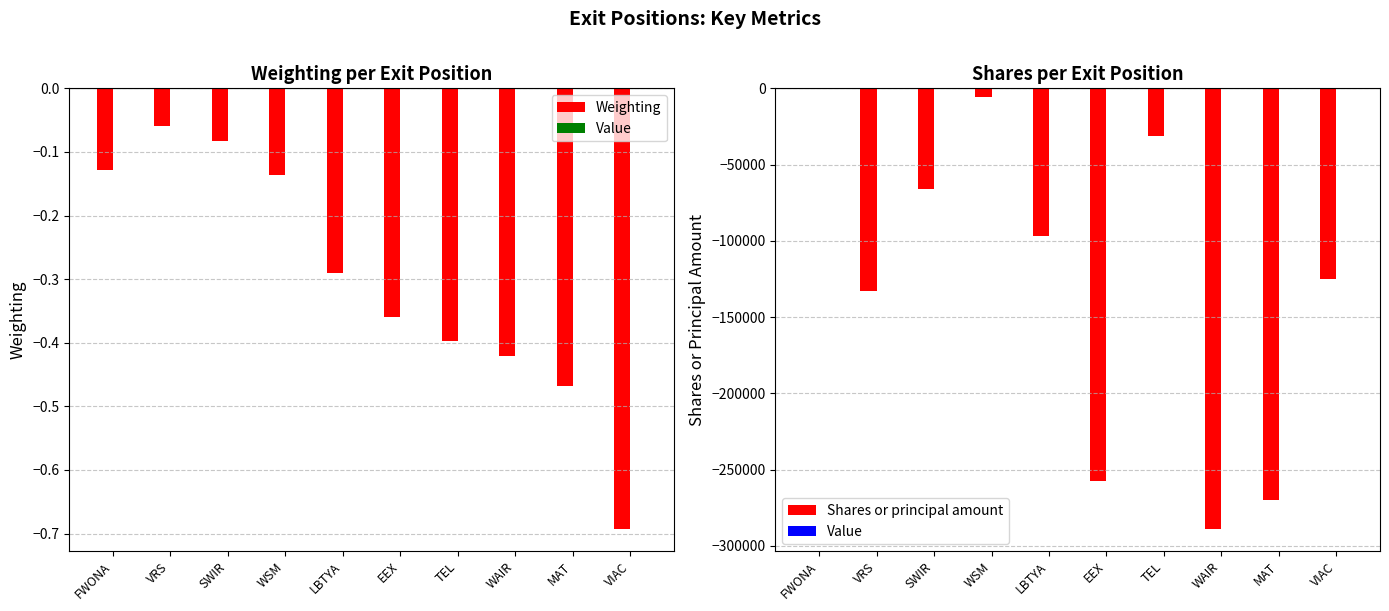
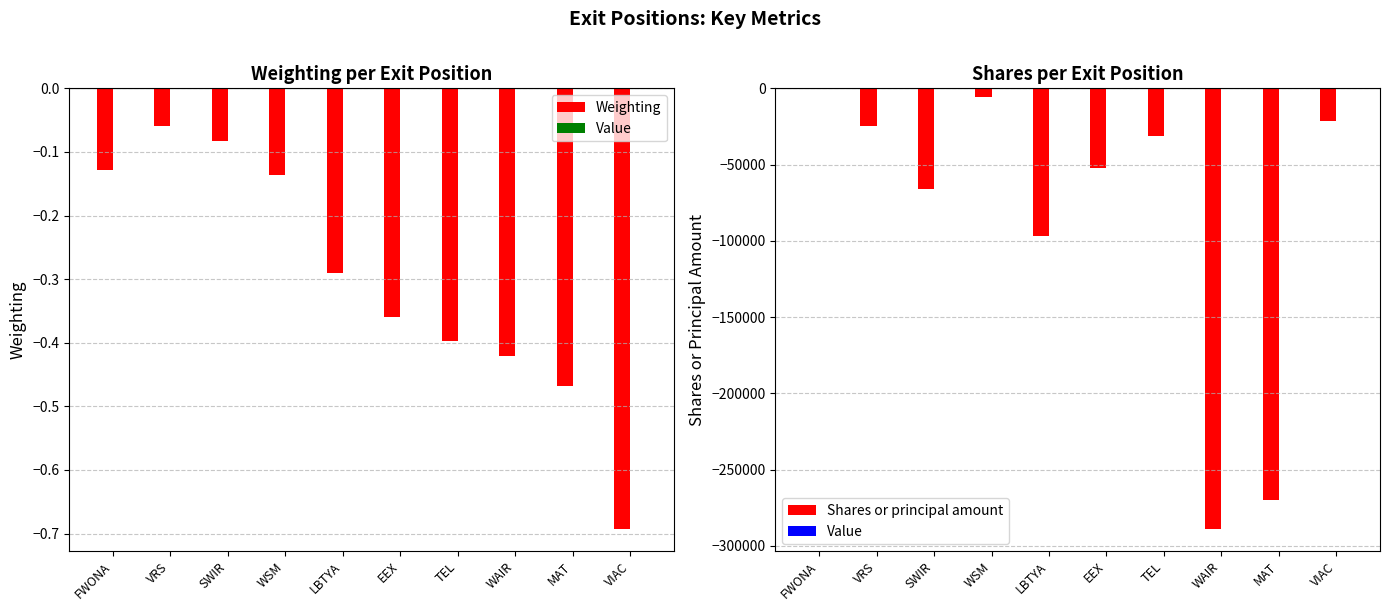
  {
    "Weighting per Exit Position": {
      "Weighting": {
        "FWONA": -0.13,
        "VRS": -0.06,
        "SWIR": -0.08,
        "WSM": -0.14,
        "LBTYA": -0.29,
        "EEX": -0.36,
        "TEL": -0.40,
        "WAIR": -0.42,
        "MAT": -0.47,
        "VIAC": -0.69
      }
    },
    "Shares per Exit Position": {
      "Shares or principal amount": {
-       "VRS": -133000,
+       "VRS": -25000,
        "SWIR": -66000,
        "WSM": -6000,
        "LBTYA": -97000,
-       "EEX": -257000,
+       "EEX": -52000,
        "TEL": -31000,
        "WAIR": -289000,
        "MAT": -270000,
-       "VIAC": -125000
+       "VIAC": -22000
      },
      "Value": {
        "FWONA": 0,
        "VRS": 0,
        "SWIR": 0,
        "WSM": 0,
        "LBTYA": 0,
        "EEX": 0,
        "TEL": 0,
        "WAIR": 0,
        "MAT": 0,
        "VIAC": 0
      }
    }
  }
